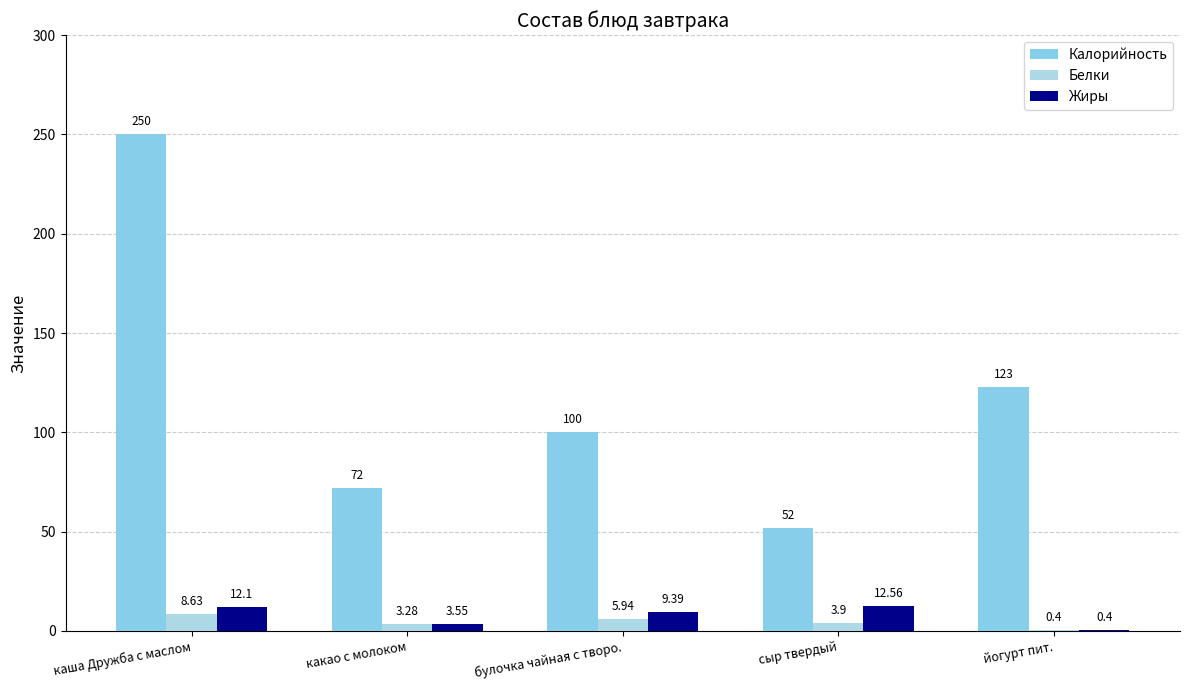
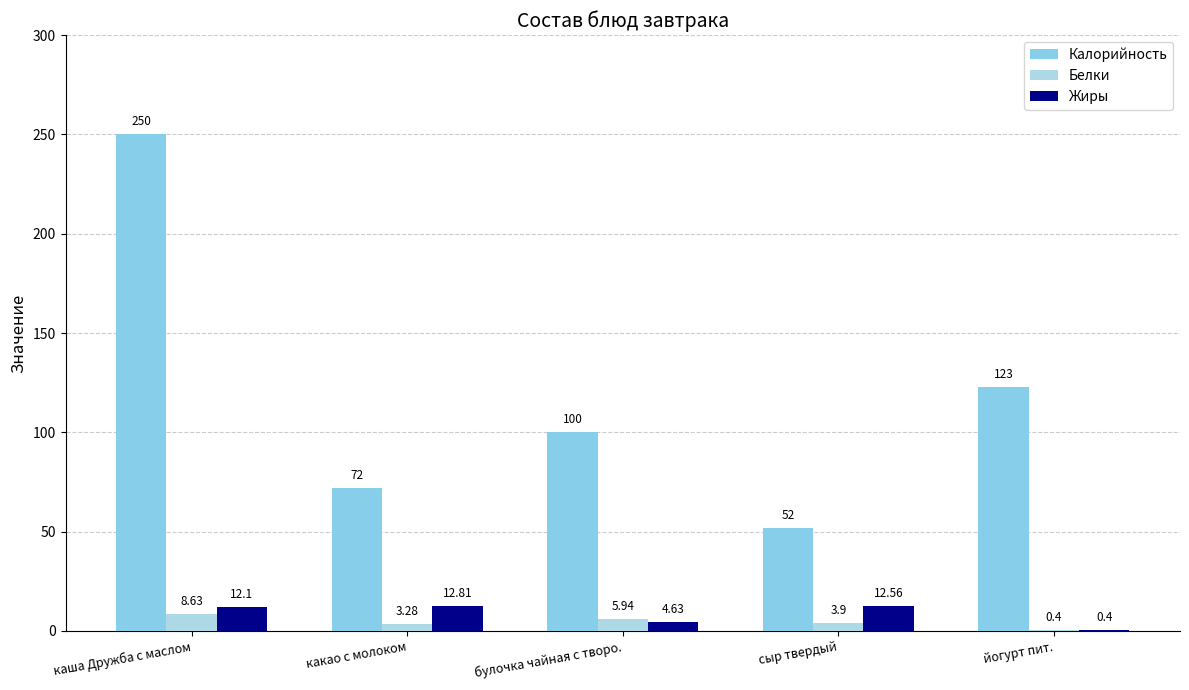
  {
    "Жиры": {
      "каша Дружба с маслом": 12.1,
-     "какао с молоком": 3.55,
-     "булочка чайная с творо.": 9.39,
+     "какао с молоком": 12.81,
+     "булочка чайная с творо.": 4.63,
      "сыр твердый": 12.56,
      "йогурт пит.": 0.4
    }
  }
